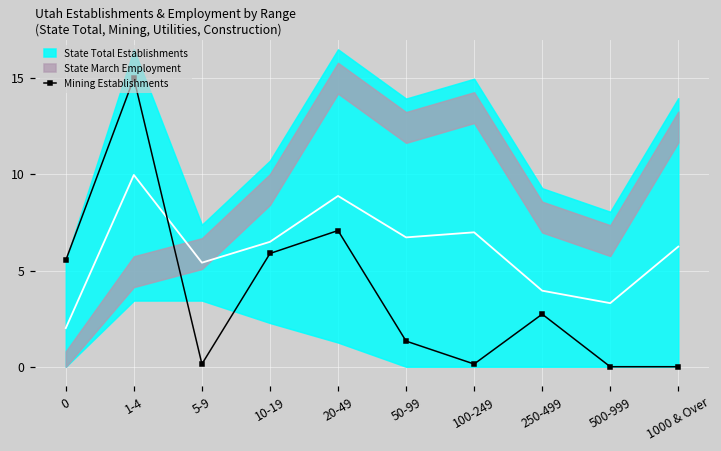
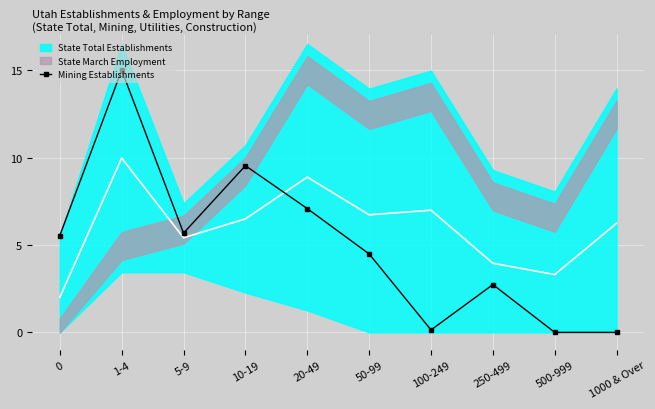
  {
    "State Total Establishments": {
      "50-99": 13.9,
      "100-249": 15.0,
      "250-499": 9.3,
      "500-999": 8.1,
      "1000 & Over": 14.0
    },
    "State March Employment": {
      "0": 0.8
    },
    "Mining Establishments": {
-     "5-9": 0.1,
-     "10-19": 5.9,
+     "5-9": 5.7,
+     "10-19": 9.5,
      "20-49": 7.1,
-     "50-99": 1.3,
+     "50-99": 4.5,
      "100-249": 0.1,
      "250-499": 2.7,
      "500-999": 0.0,
      "1000 & Over": 0.0
    }
  }
